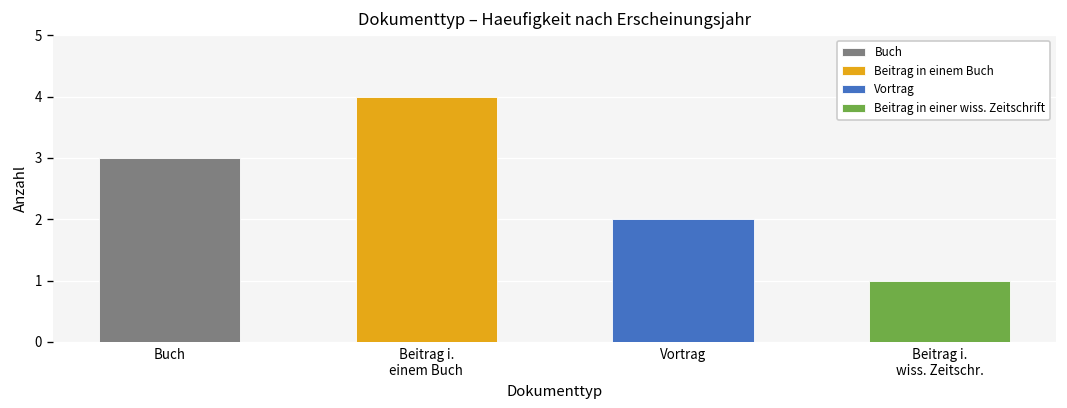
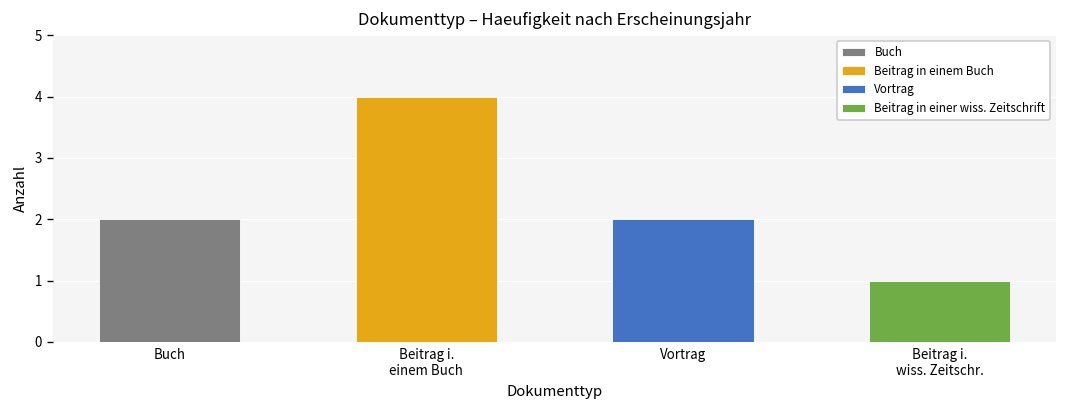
  {
-   "Buch": 3,
+   "Buch": 2,
    "Beitrag i. einem Buch": 4,
    "Vortrag": 2,
    "Beitrag i. wiss. Zeitschr.": 1
  }
